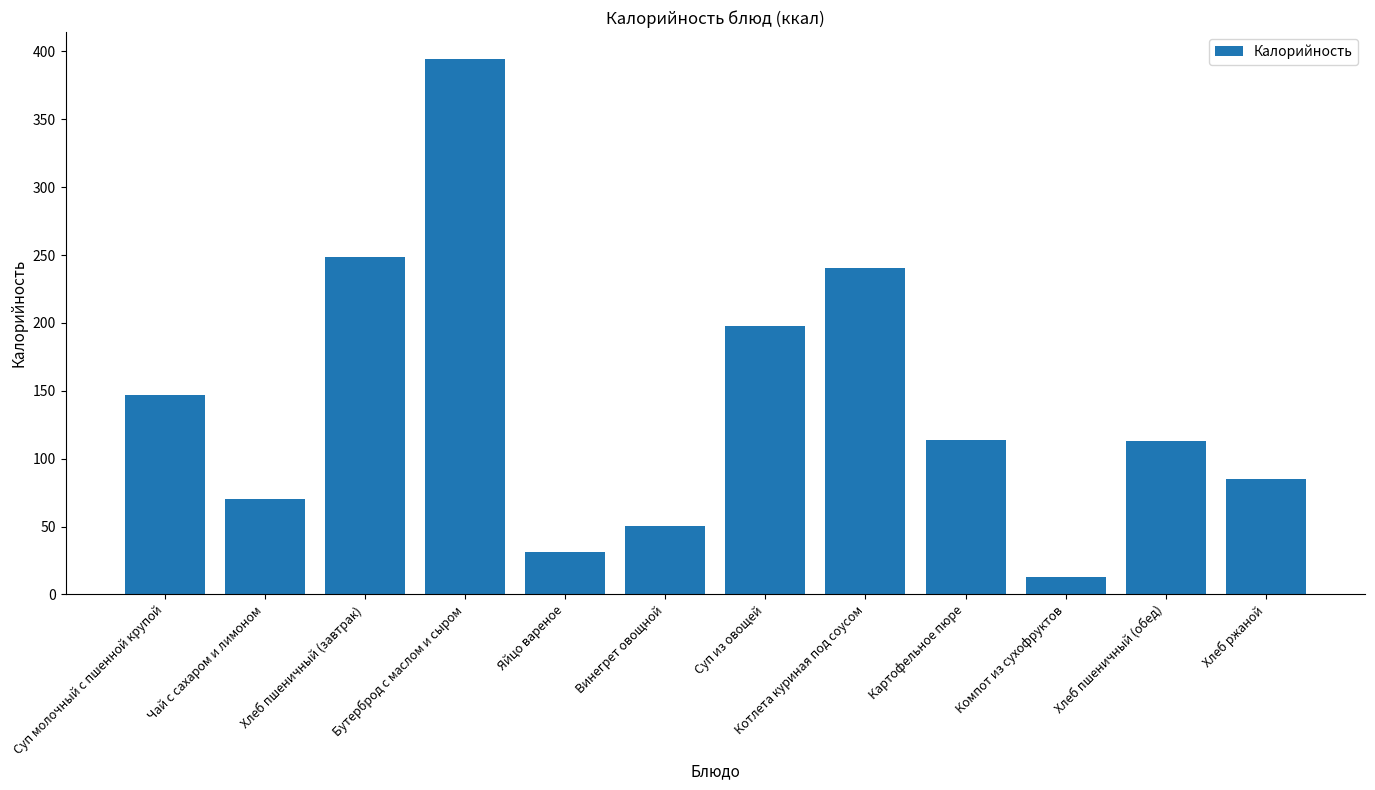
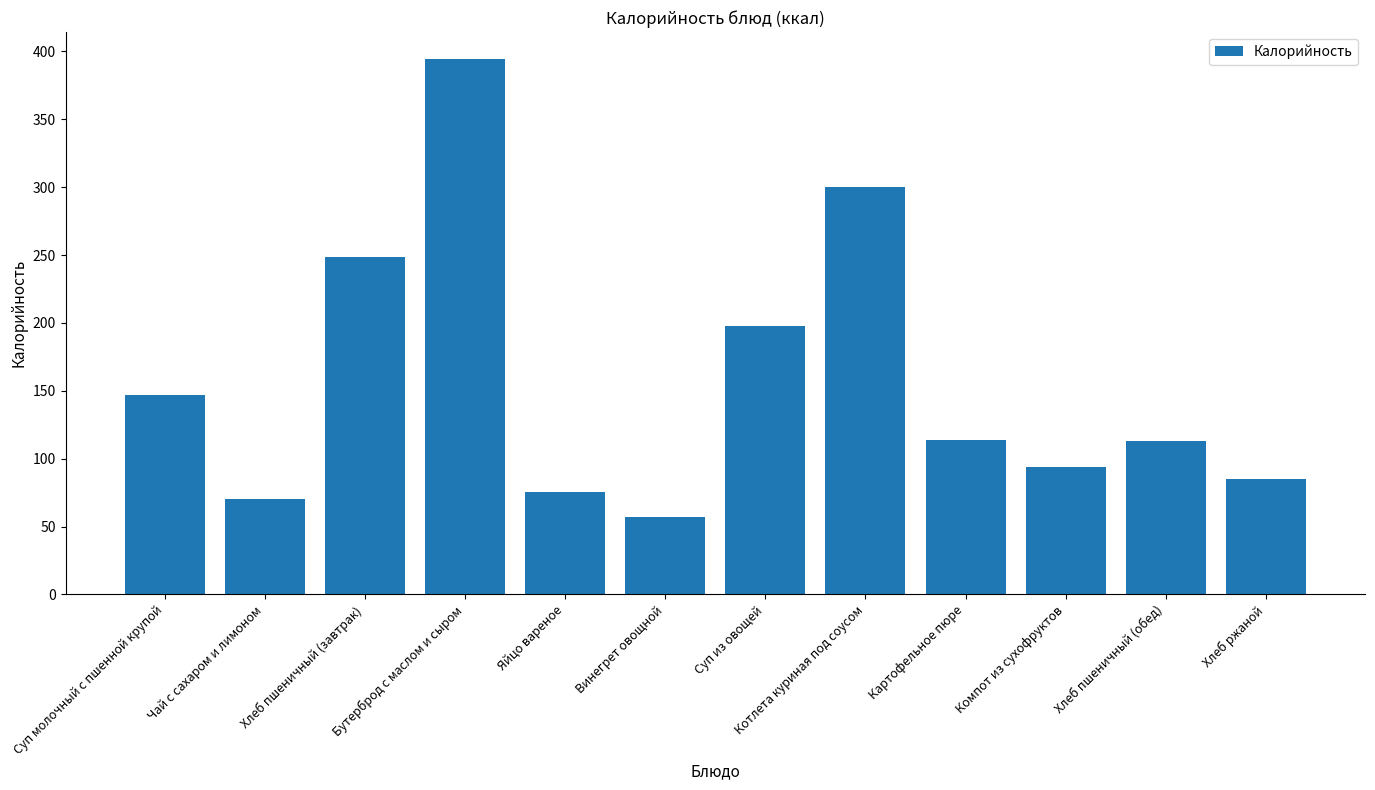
  {
    "Суп молочный с пшенной крупой": 147,
    "Чай с сахаром и лимоном": 70,
    "Хлеб пшеничный (завтрак)": 249,
    "Бутерброд с маслом и сыром": 395,
-   "Яйцо вареное": 31,
-   "Винегрет овощной": 50,
+   "Яйцо вареное": 75,
+   "Винегрет овощной": 57,
    "Суп из овощей": 198,
-   "Котлета куриная под соусом": 240,
+   "Котлета куриная под соусом": 300,
    "Картофельное пюре": 114,
-   "Компот из сухофруктов": 13,
+   "Компот из сухофруктов": 94,
    "Хлеб пшеничный (обед)": 113,
    "Хлеб ржаной": 85
  }
